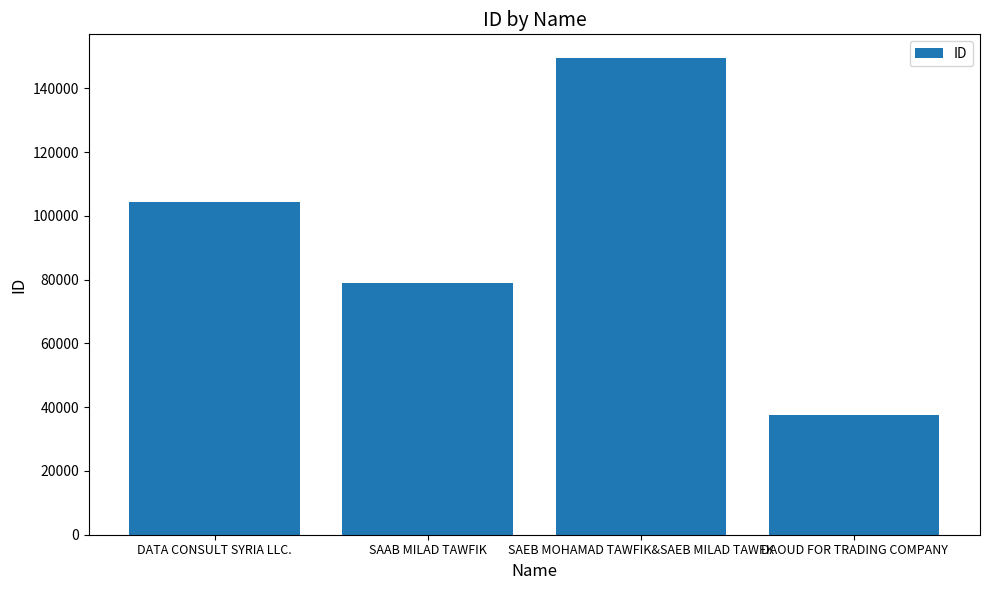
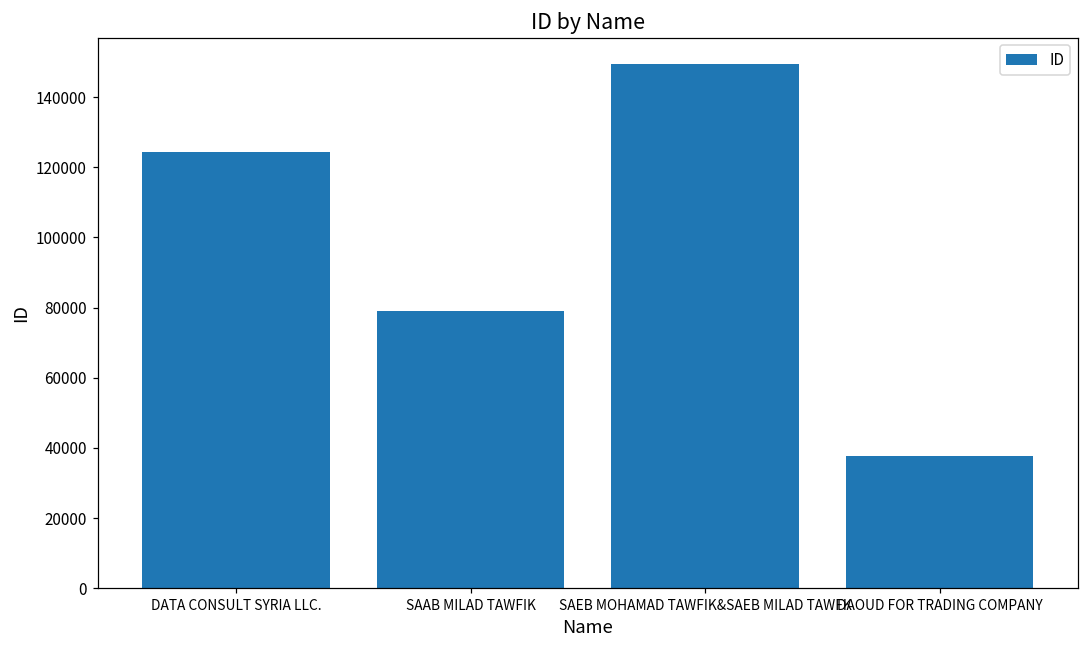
  {
-   "DATA CONSULT SYRIA LLC.": 104000,
+   "DATA CONSULT SYRIA LLC.": 124000,
    "SAAB MILAD TAWFIK": 79000,
    "SAEB MOHAMAD TAWFIK&SAEB MILAD TAWFK": 149000,
    "DAOUD FOR TRADING COMPANY": 38000
  }
